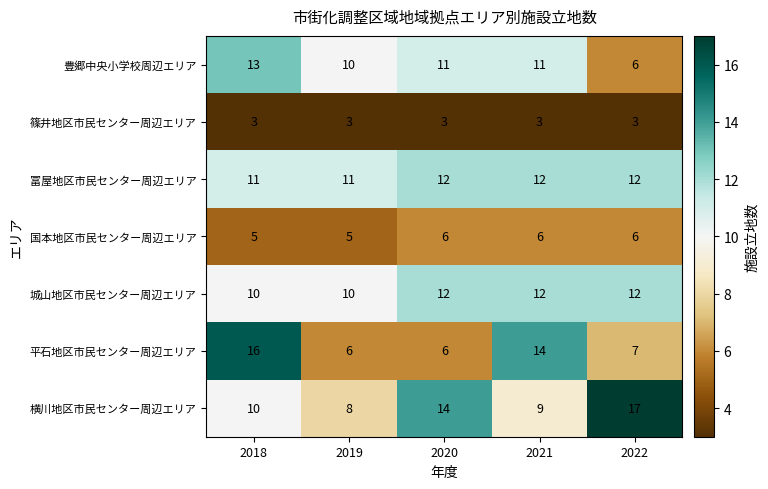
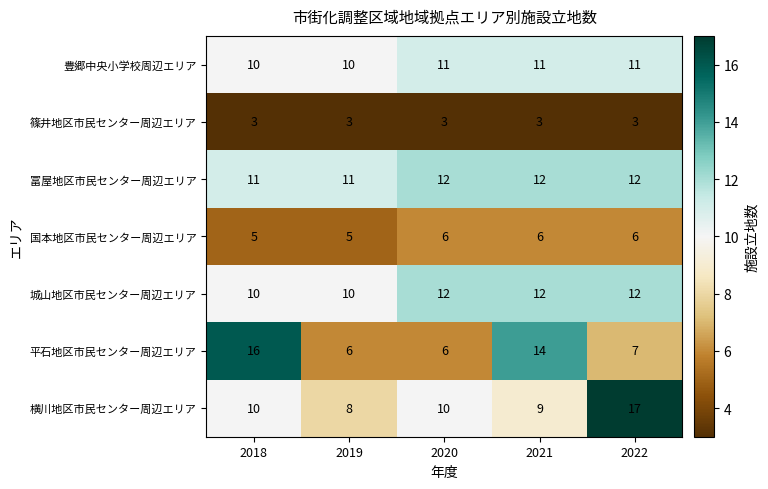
  {
    "豊郷中央小学校周辺エリア": {
-     "2018": 13,
+     "2018": 10,
      "2019": 10,
      "2020": 11,
      "2021": 11,
-     "2022": 6
+     "2022": 11
    },
    "篠井地区市民センター周辺エリア": {
      "2018": 3,
      "2019": 3,
      "2020": 3,
      "2021": 3,
      "2022": 3
    },
    "冨屋地区市民センター周辺エリア": {
      "2018": 11,
      "2019": 11,
      "2020": 12,
      "2021": 12,
      "2022": 12
    },
    "国本地区市民センター周辺エリア": {
      "2018": 5,
      "2019": 5,
      "2020": 6,
      "2021": 6,
      "2022": 6
    },
    "城山地区市民センター周辺エリア": {
      "2018": 10,
      "2019": 10,
      "2020": 12,
      "2021": 12,
      "2022": 12
    },
    "平石地区市民センター周辺エリア": {
      "2018": 16,
      "2019": 6,
      "2020": 6,
      "2021": 14,
      "2022": 7
    },
    "横川地区市民センター周辺エリア": {
      "2018": 10,
      "2019": 8,
-     "2020": 14,
+     "2020": 10,
      "2021": 9,
      "2022": 17
    }
  }
